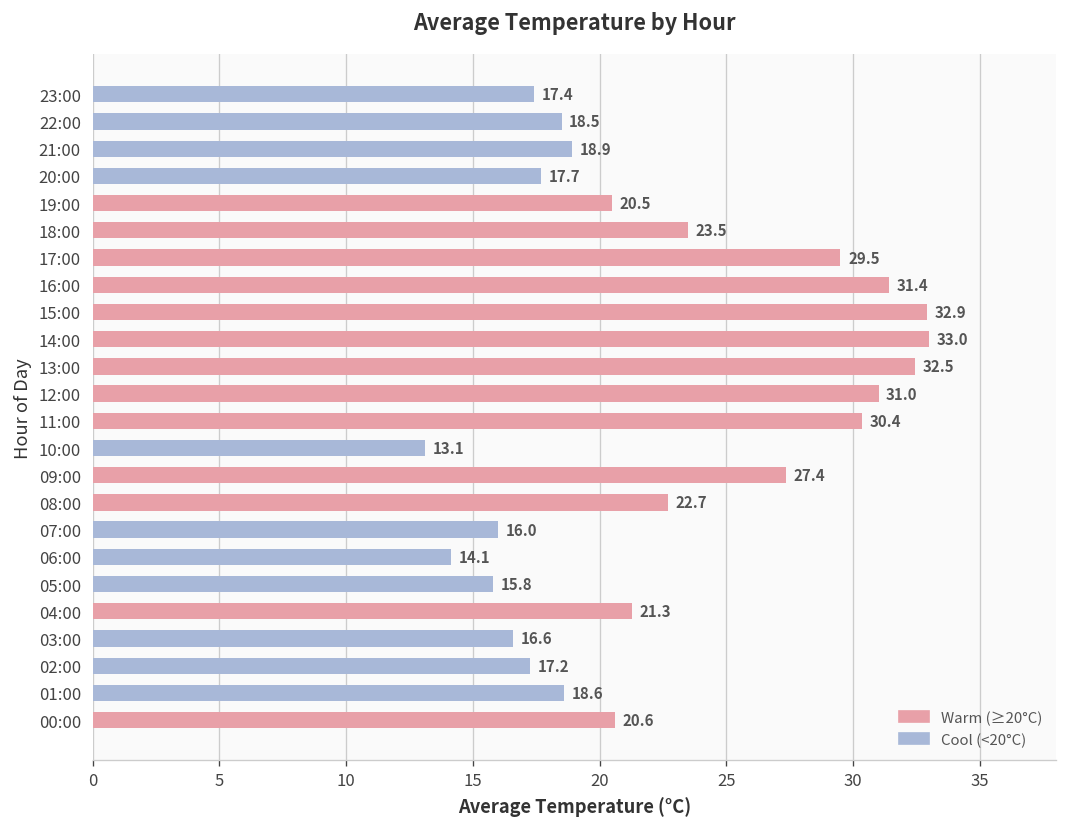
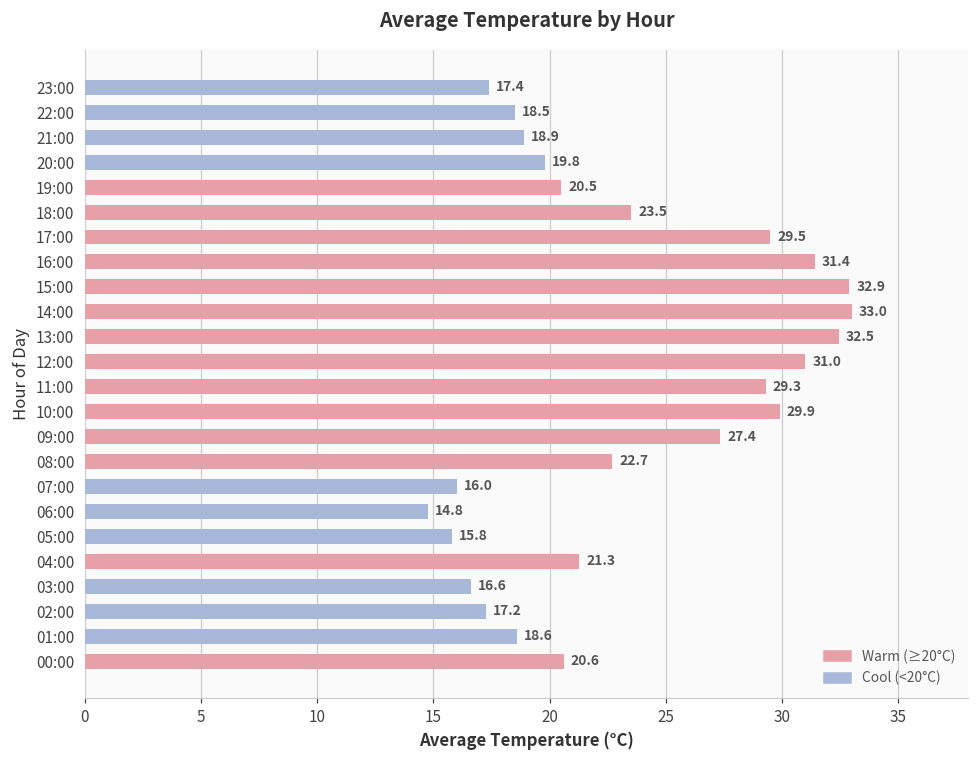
  {
    "23:00": 17.4,
    "22:00": 18.5,
    "21:00": 18.9,
-   "20:00": 17.7,
+   "20:00": 19.8,
    "19:00": 20.5,
    "18:00": 23.5,
    "17:00": 29.5,
    "16:00": 31.4,
    "15:00": 32.9,
    "14:00": 33.0,
    "13:00": 32.5,
    "12:00": 31.0,
-   "11:00": 30.4,
-   "10:00": 13.1,
+   "11:00": 29.3,
+   "10:00": 29.9,
    "09:00": 27.4,
    "08:00": 22.7,
    "07:00": 16.0,
-   "06:00": 14.1,
+   "06:00": 14.8,
    "05:00": 15.8,
    "04:00": 21.3,
    "03:00": 16.6,
    "02:00": 17.2,
    "01:00": 18.6,
    "00:00": 20.6
  }
